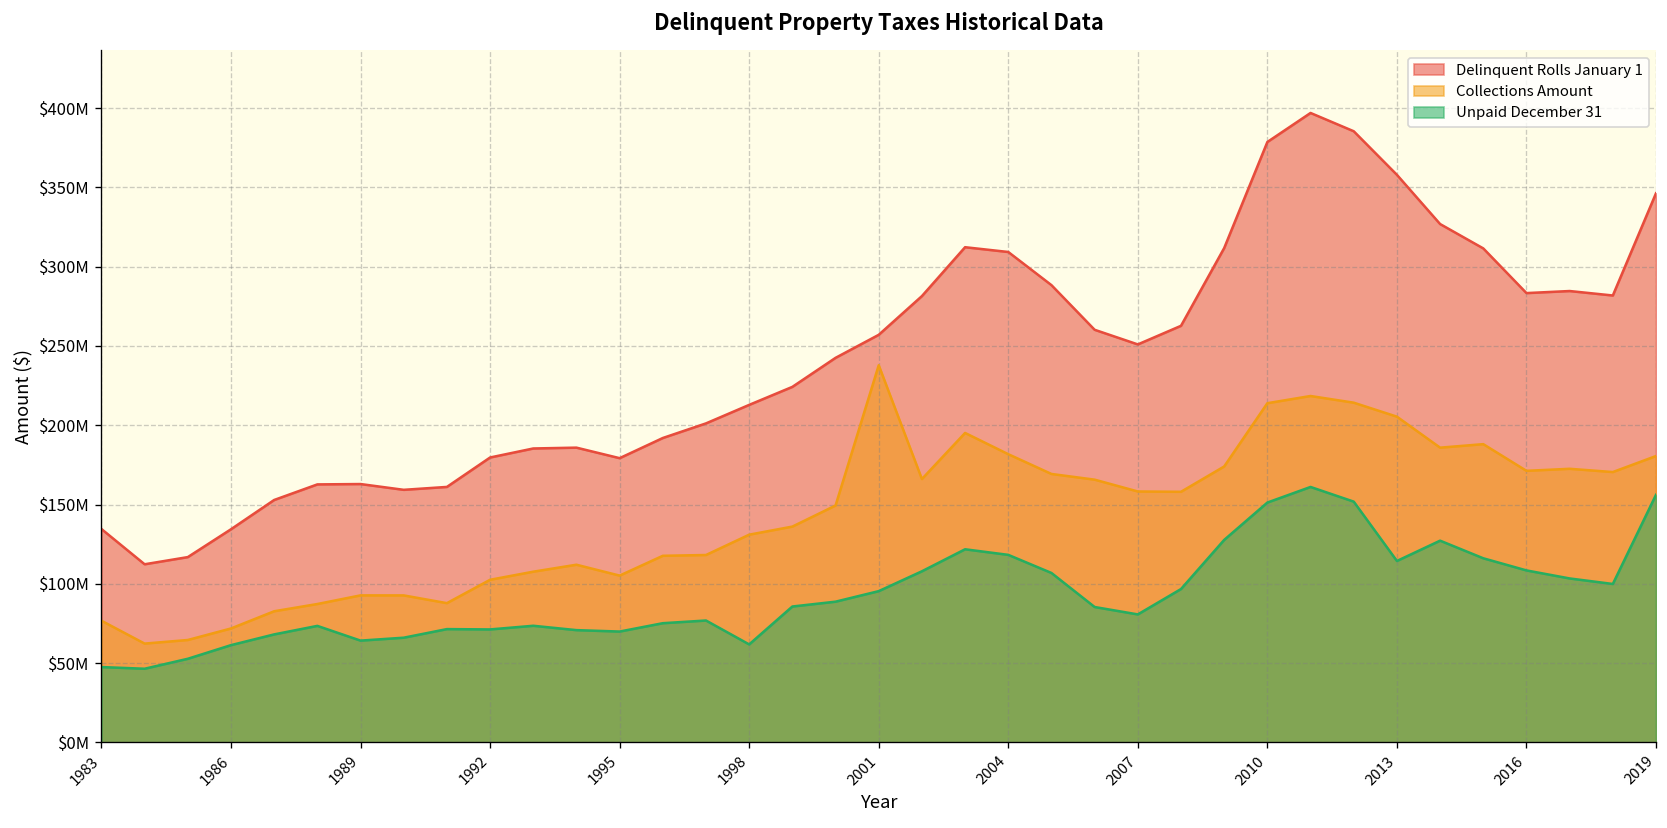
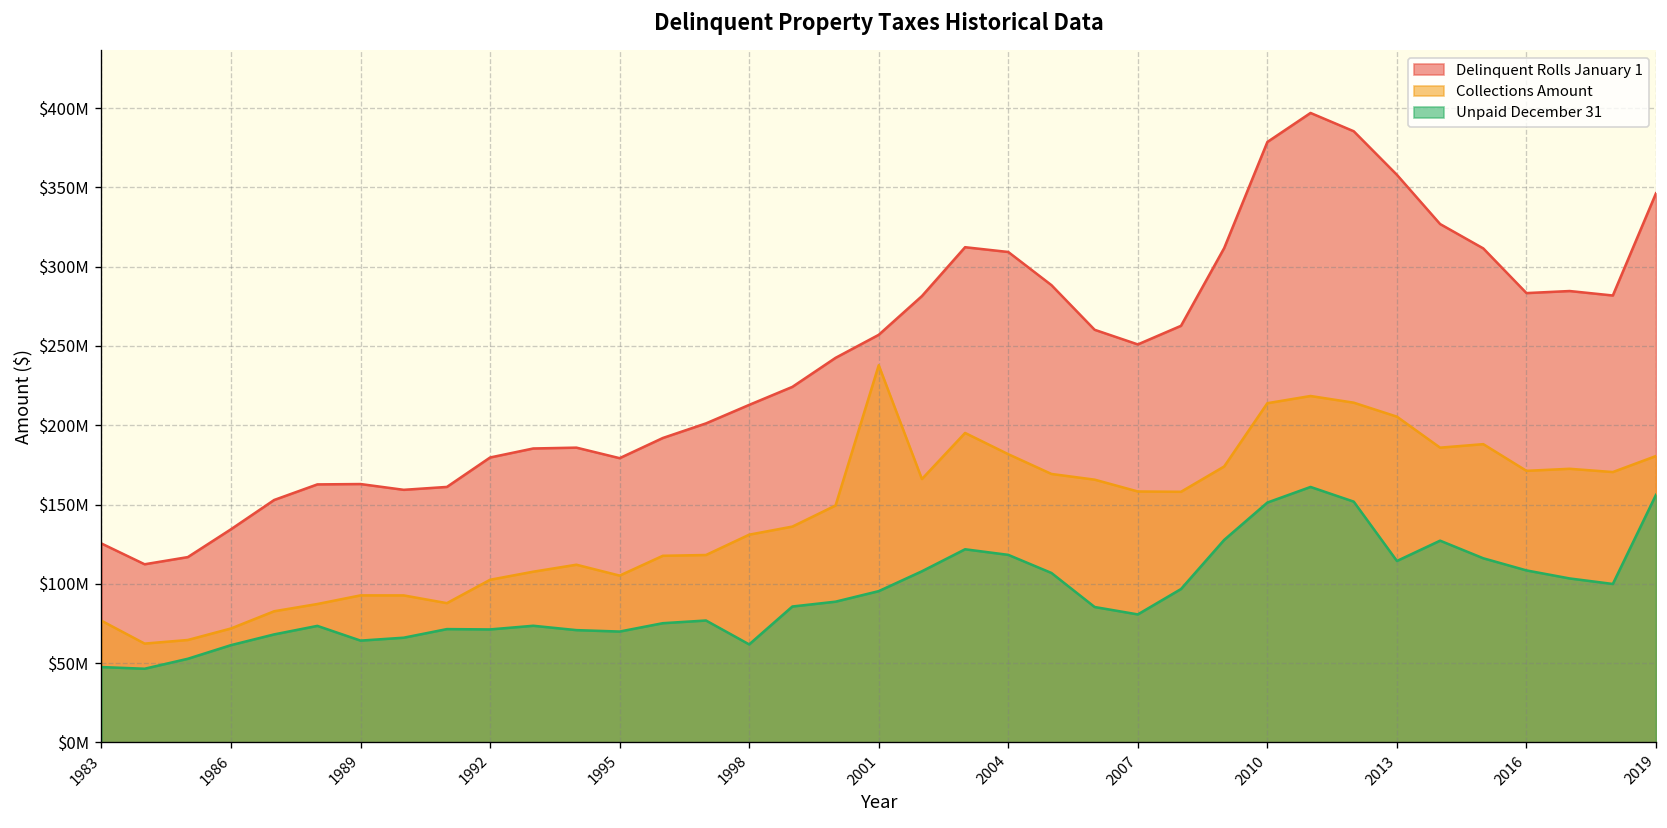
  {
    "Delinquent Rolls January 1": {
-     "1983": "$135000000",
+     "1983": "$125000000",
      "1986": "$134000000",
      "1989": "$163000000",
      "1992": "$180000000",
      "1995": "$179000000",
      "1998": "$213000000",
      "2001": "$257000000",
      "2004": "$309000000",
      "2007": "$251000000",
      "2010": "$379000000",
      "2013": "$358000000",
      "2016": "$283000000",
      "2019": "$346000000"
    },
    "Collections Amount": {
      "1983": "$77000000",
      "1986": "$72000000",
      "1989": "$93000000",
      "1992": "$103000000",
      "1995": "$105000000",
      "1998": "$131000000",
      "2001": "$238000000",
      "2004": "$182000000",
      "2007": "$158000000",
      "2010": "$214000000",
      "2013": "$205000000",
      "2016": "$171000000",
      "2019": "$181000000"
    },
    "Unpaid December 31": {
      "1983": "$48000000",
      "1986": "$61000000",
      "1989": "$64000000",
      "1992": "$71000000",
      "1995": "$70000000",
      "1998": "$62000000",
      "2001": "$95000000",
      "2004": "$118000000",
      "2007": "$81000000",
      "2010": "$151000000",
      "2013": "$114000000",
      "2016": "$108000000",
      "2019": "$156000000"
    }
  }
